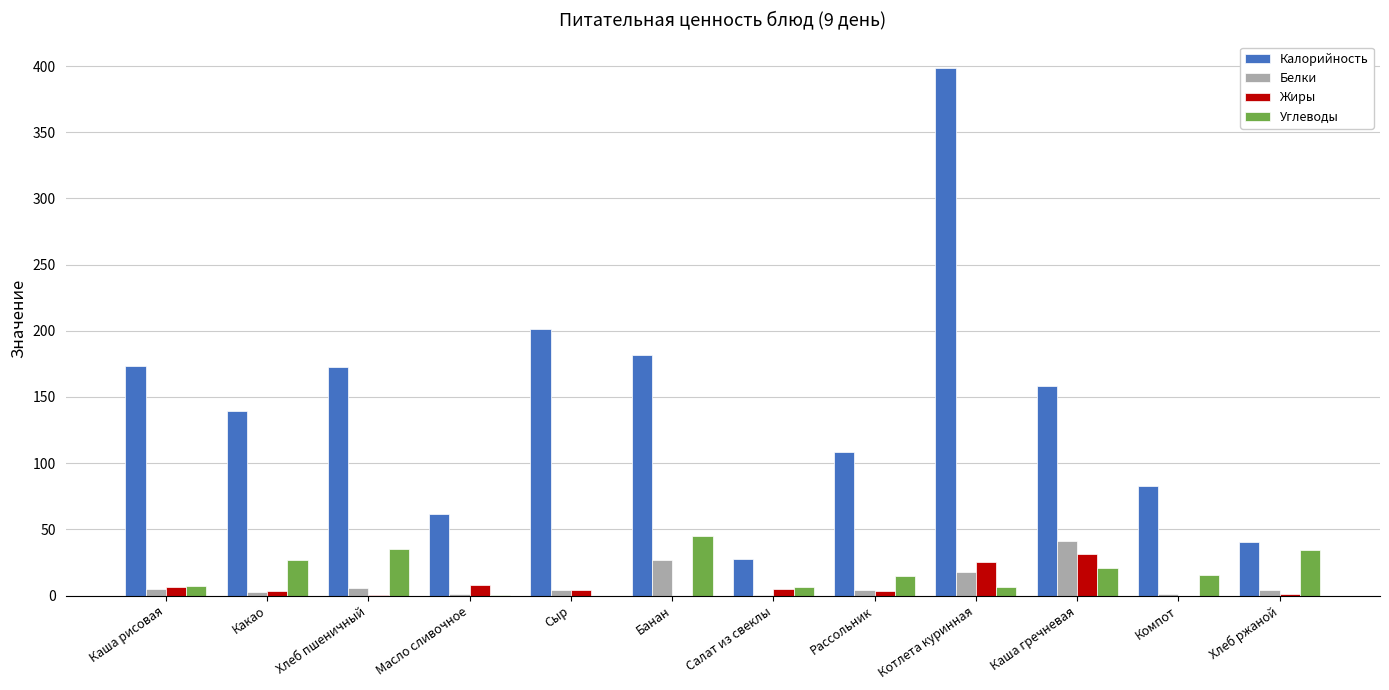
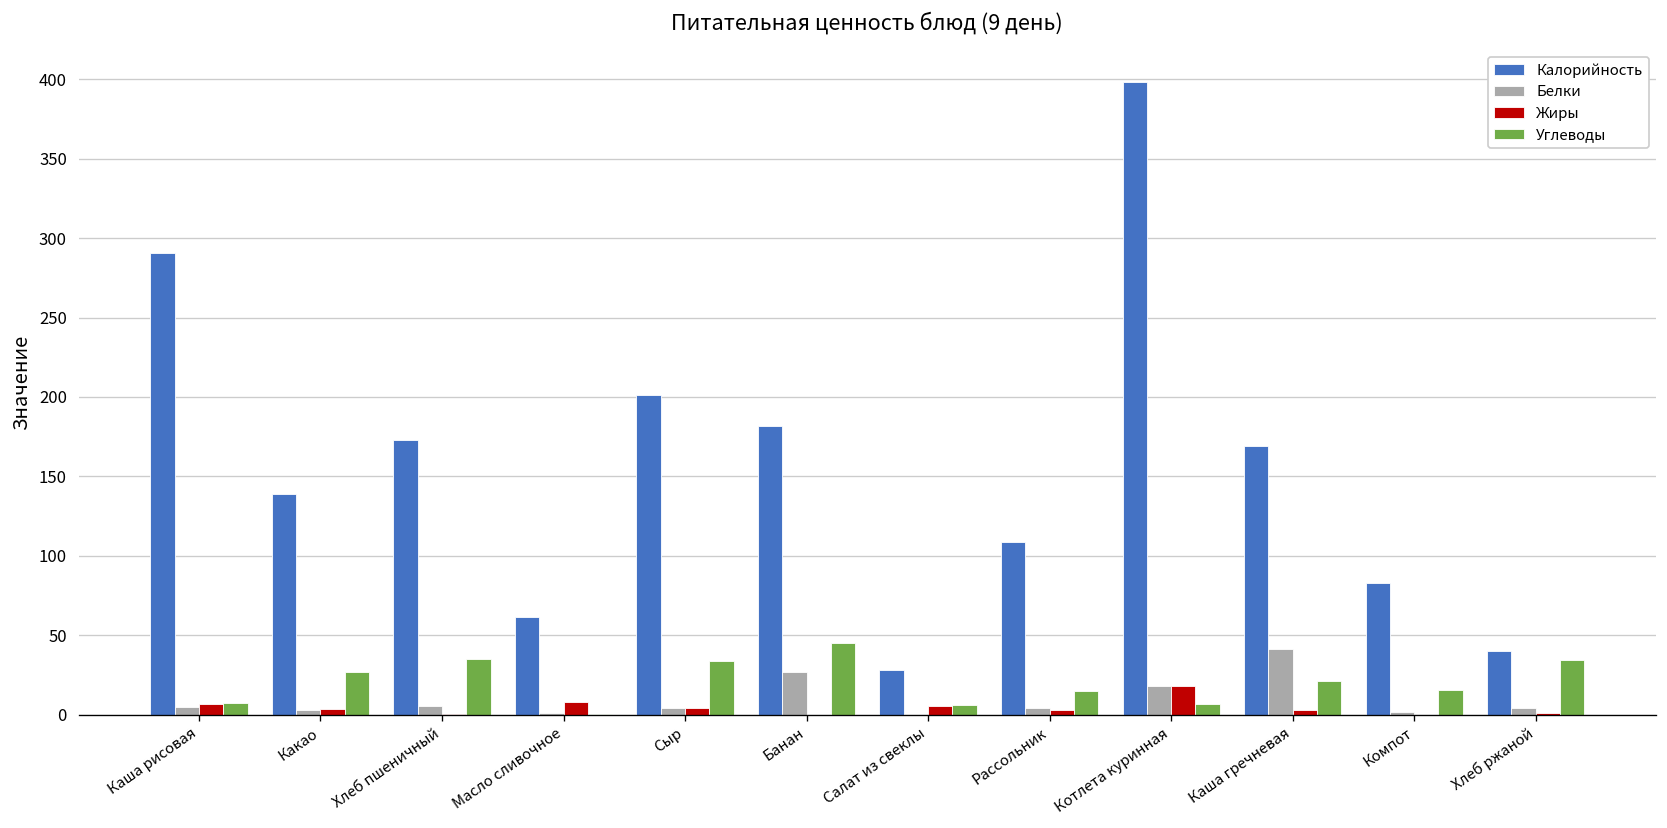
  {
    "Калорийность": {
-     "Каша рисовая": 173,
+     "Каша рисовая": 291,
      "Какао": 139,
      "Хлеб пшеничный": 173,
      "Масло сливочное": 61,
      "Сыр": 201,
      "Банан": 182,
      "Салат из свеклы": 28,
      "Рассольник": 108,
      "Котлета куринная": 399,
-     "Каша гречневая": 158,
+     "Каша гречневая": 169,
      "Компот": 83,
      "Хлеб ржаной": 40
    },
    "Белки": {
      "Каша рисовая": 5,
      "Какао": 3,
      "Хлеб пшеничный": 6,
      "Сыр": 4,
      "Банан": 27,
      "Рассольник": 4,
      "Котлета куринная": 18,
      "Каша гречневая": 41,
      "Хлеб ржаной": 4
    },
    "Жиры": {
      "Каша рисовая": 7,
      "Какао": 3,
      "Масло сливочное": 8,
      "Сыр": 4,
      "Банан": 0,
      "Салат из свеклы": 5,
      "Рассольник": 3,
-     "Котлета куринная": 25,
-     "Каша гречневая": 31,
+     "Котлета куринная": 18,
+     "Каша гречневая": 3,
      "Компот": 0
    },
    "Углеводы": {
      "Каша рисовая": 7,
      "Какао": 27,
      "Хлеб пшеничный": 35,
-     "Сыр": 0,
+     "Сыр": 34,
      "Банан": 45,
      "Салат из свеклы": 6,
      "Рассольник": 15,
      "Котлета куринная": 7,
      "Каша гречневая": 21,
      "Компот": 15,
      "Хлеб ржаной": 35
    }
  }
